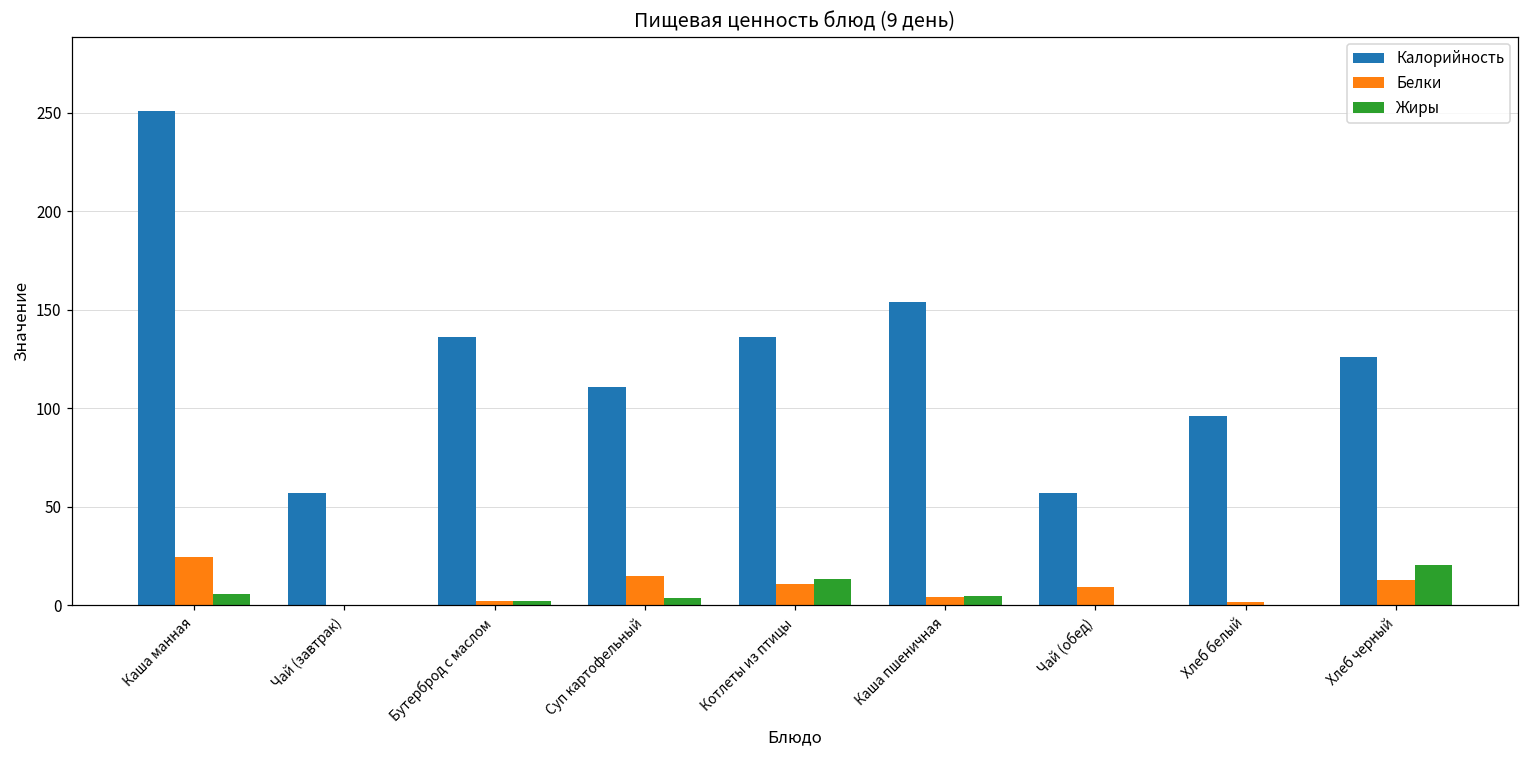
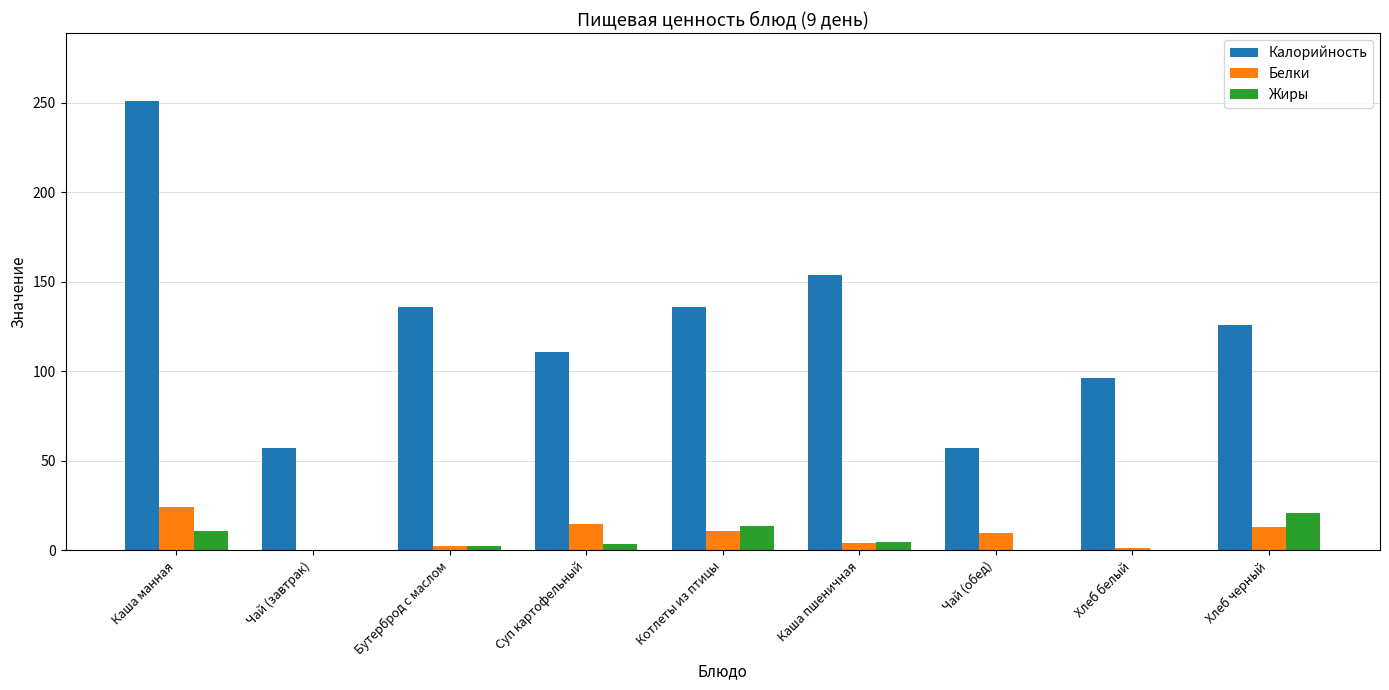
  {
    "Калорийность": {
      "Каша манная": 251,
      "Чай (завтрак)": 57,
      "Бутерброд с маслом": 136,
      "Суп картофельный": 111,
      "Котлеты из птицы": 136,
      "Каша пшеничная": 154,
      "Чай (обед)": 57,
      "Хлеб белый": 96,
      "Хлеб черный": 126
    },
    "Белки": {
      "Каша манная": 24,
      "Бутерброд с маслом": 2,
      "Суп картофельный": 15,
      "Котлеты из птицы": 11,
      "Каша пшеничная": 4,
      "Чай (обед)": 10,
      "Хлеб белый": 2,
      "Хлеб черный": 13
    },
    "Жиры": {
-     "Каша манная": 6,
+     "Каша манная": 11,
      "Бутерброд с маслом": 2,
      "Суп картофельный": 4,
      "Котлеты из птицы": 13,
      "Каша пшеничная": 5,
      "Хлеб черный": 21
    }
  }
